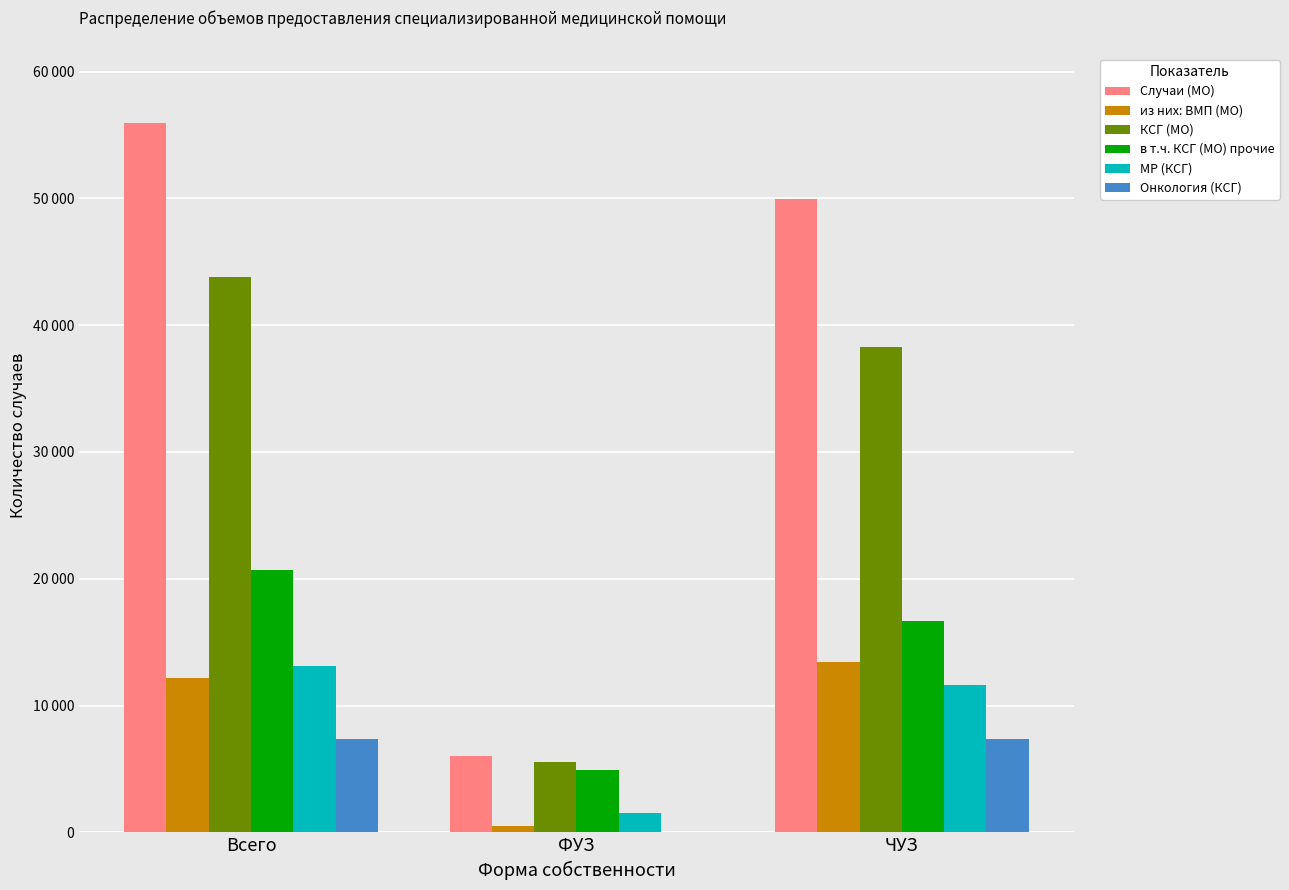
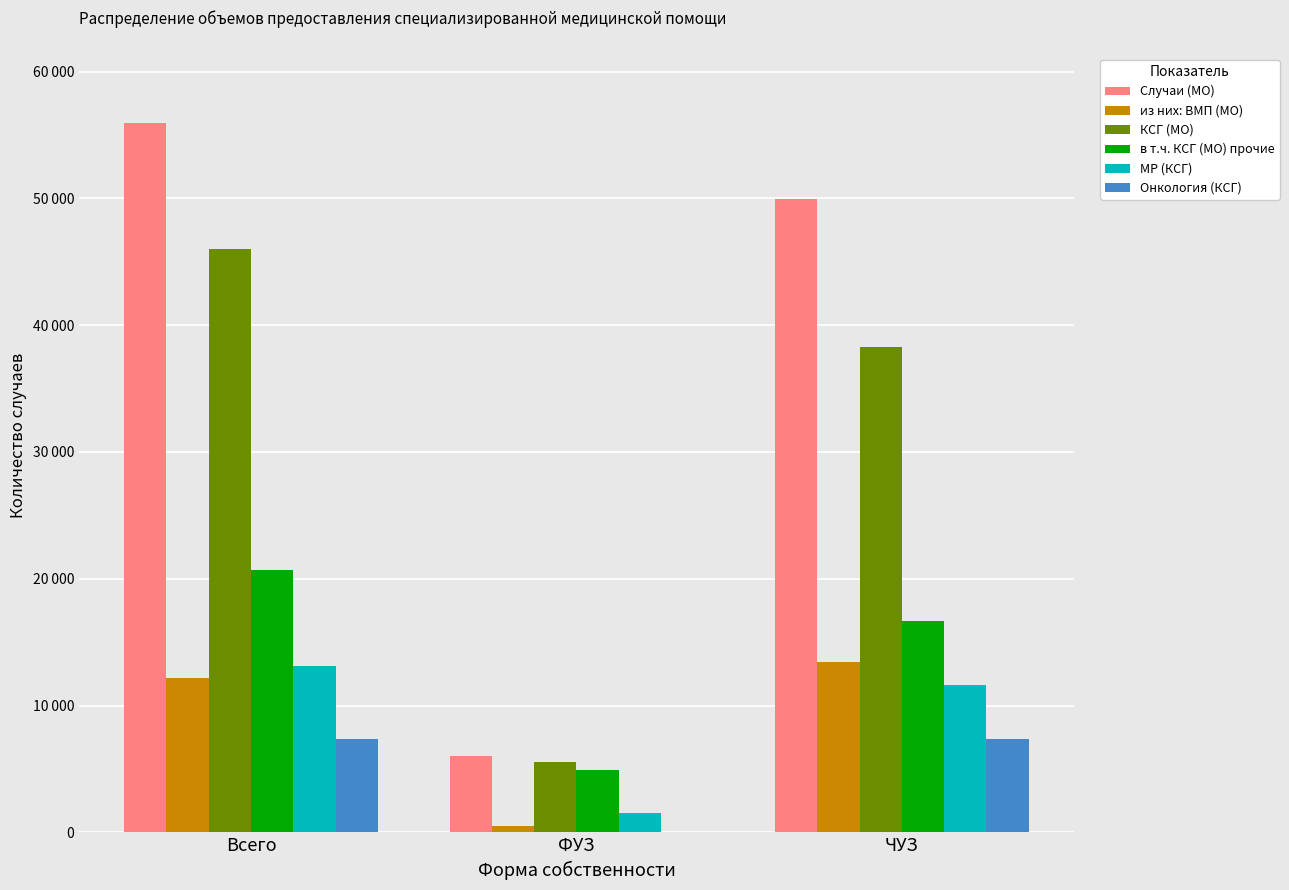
  {
    "Случаи (МО)": {
      "Всего": 56000,
      "ФУЗ": 6000,
      "ЧУЗ": 50000
    },
    "из них: ВМП (МО)": {
      "Всего": 12200,
      "ФУЗ": 500,
      "ЧУЗ": 13400
    },
    "КСГ (МО)": {
-     "Всего": 43800,
+     "Всего": 46000,
      "ФУЗ": 5500,
      "ЧУЗ": 38300
    },
    "в т.ч. КСГ (МО) прочие": {
      "Всего": 20700,
      "ФУЗ": 4900,
      "ЧУЗ": 16600
    },
    "МР (КСГ)": {
      "Всего": 13100,
      "ФУЗ": 1500,
      "ЧУЗ": 11600
    },
    "Онкология (КСГ)": {
      "Всего": 7400,
      "ФУЗ": 0,
      "ЧУЗ": 7400
    }
  }
